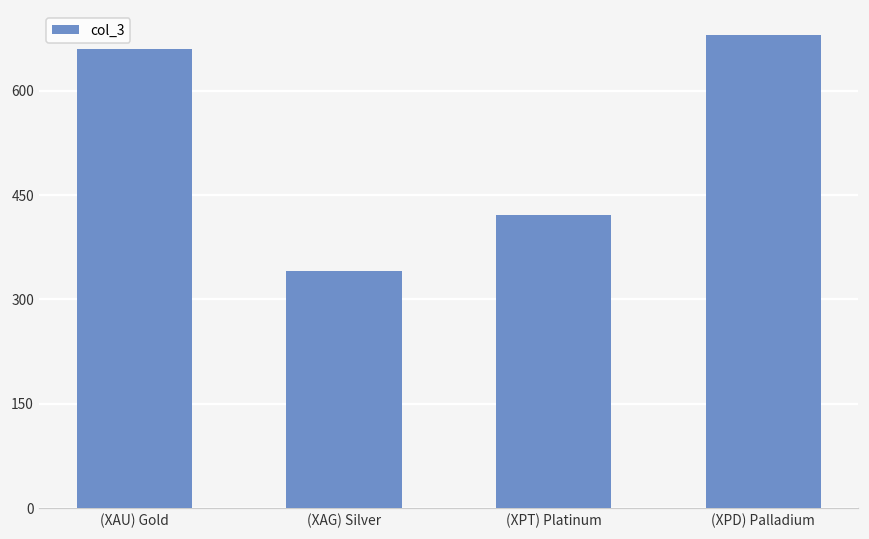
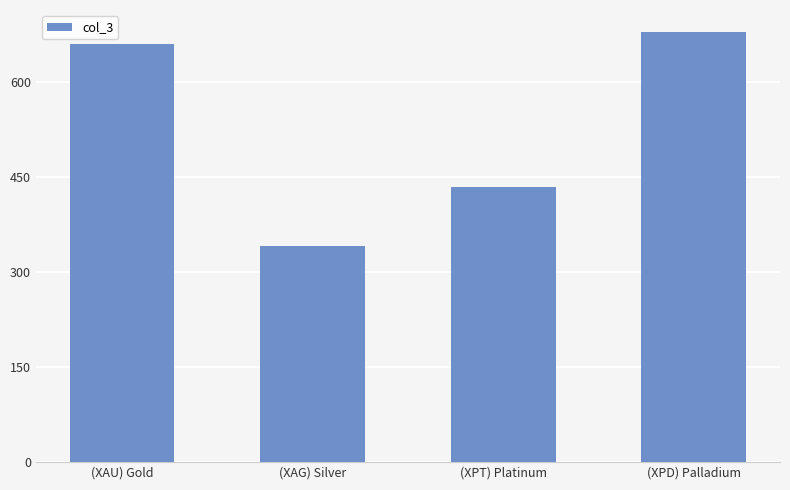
  {
    "(XAU) Gold": 660,
    "(XAG) Silver": 340,
-   "(XPT) Platinum": 420,
+   "(XPT) Platinum": 430,
    "(XPD) Palladium": 680
  }
